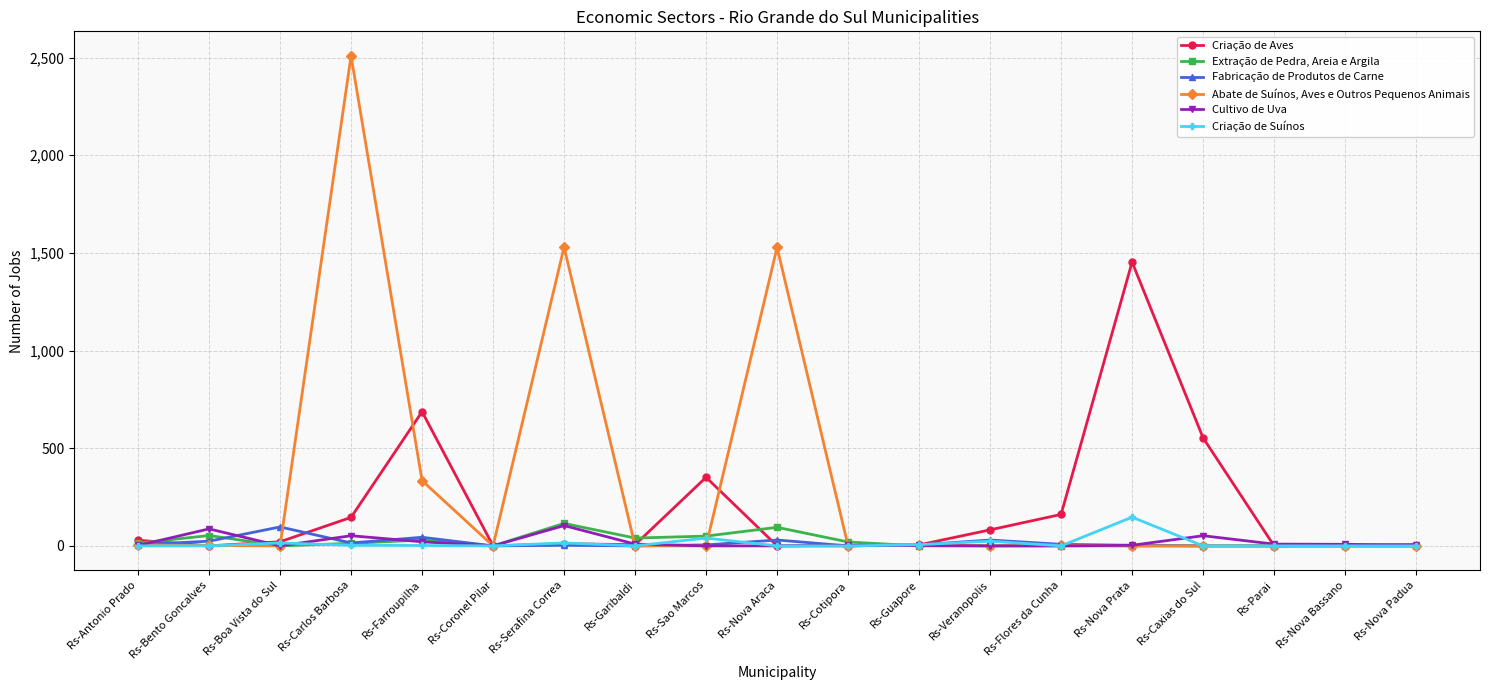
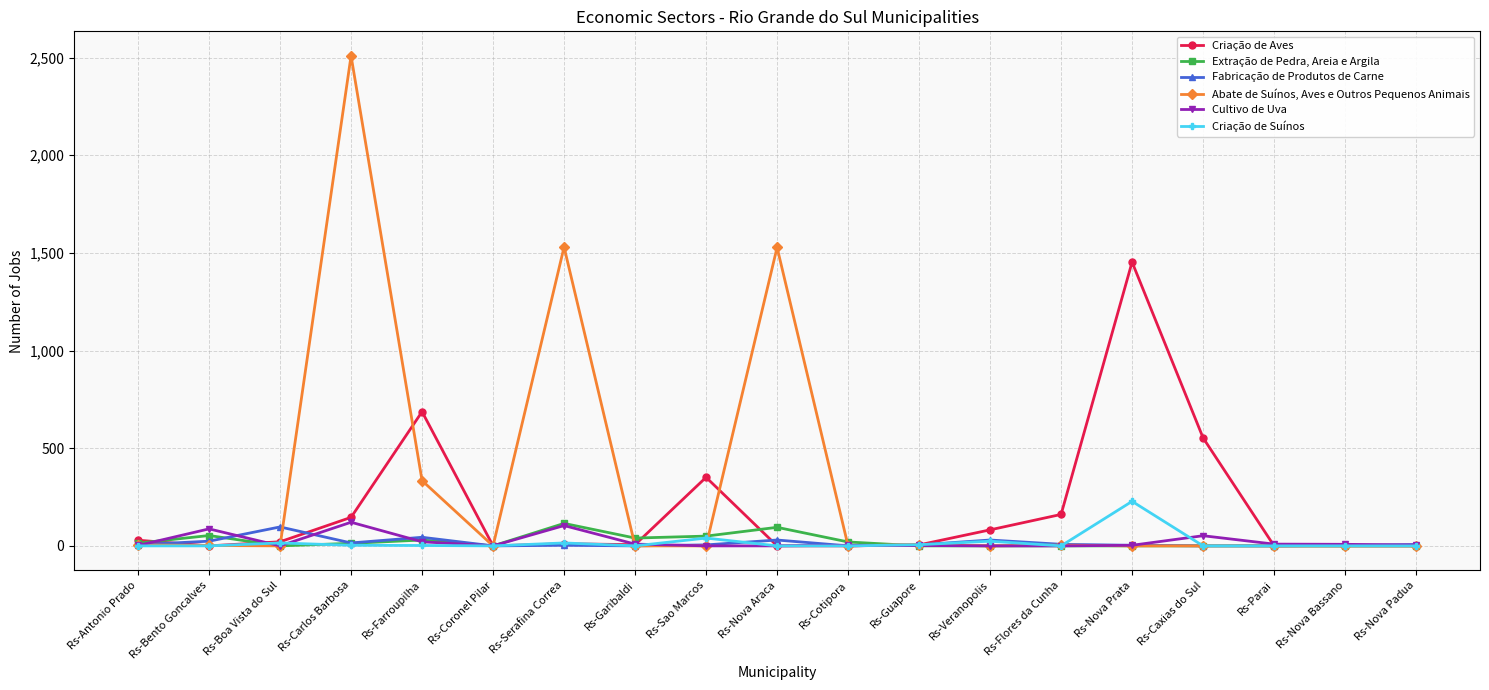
  {
    "Criação de Aves": {
      "Rs-Antonio Prado": "30",
      "Rs-Carlos Barbosa": "150",
      "Rs-Farroupilha": "690",
      "Rs-Sao Marcos": "350",
      "Rs-Veranopolis": "80",
      "Rs-Flores da Cunha": "160",
      "Rs-Nova Prata": "1,450",
      "Rs-Caxias do Sul": "550"
    },
    "Extração de Pedra, Areia e Argila": {
      "Rs-Bento Goncalves": "50",
      "Rs-Garibaldi": "40",
      "Rs-Nova Araca": "100",
      "Rs-Cotipora": "20"
    },
    "Fabricação de Produtos de Carne": {
      "Rs-Bento Goncalves": "20",
      "Rs-Boa Vista do Sul": "100",
      "Rs-Farroupilha": "40",
      "Rs-Nova Araca": "30"
    },
    "Abate de Suínos, Aves e Outros Pequenos Animais": {
      "Rs-Carlos Barbosa": "2,510",
      "Rs-Farroupilha": "330",
      "Rs-Serafina Correa": "1,530",
      "Rs-Nova Araca": "1,530"
    },
    "Cultivo de Uva": {
      "Rs-Bento Goncalves": "90",
-     "Rs-Carlos Barbosa": "50",
+     "Rs-Carlos Barbosa": "120",
      "Rs-Caxias do Sul": "50"
    },
    "Criação de Suínos": {
      "Rs-Farroupilha": "0",
-     "Rs-Nova Prata": "150"
+     "Rs-Nova Prata": "230"
    }
  }
